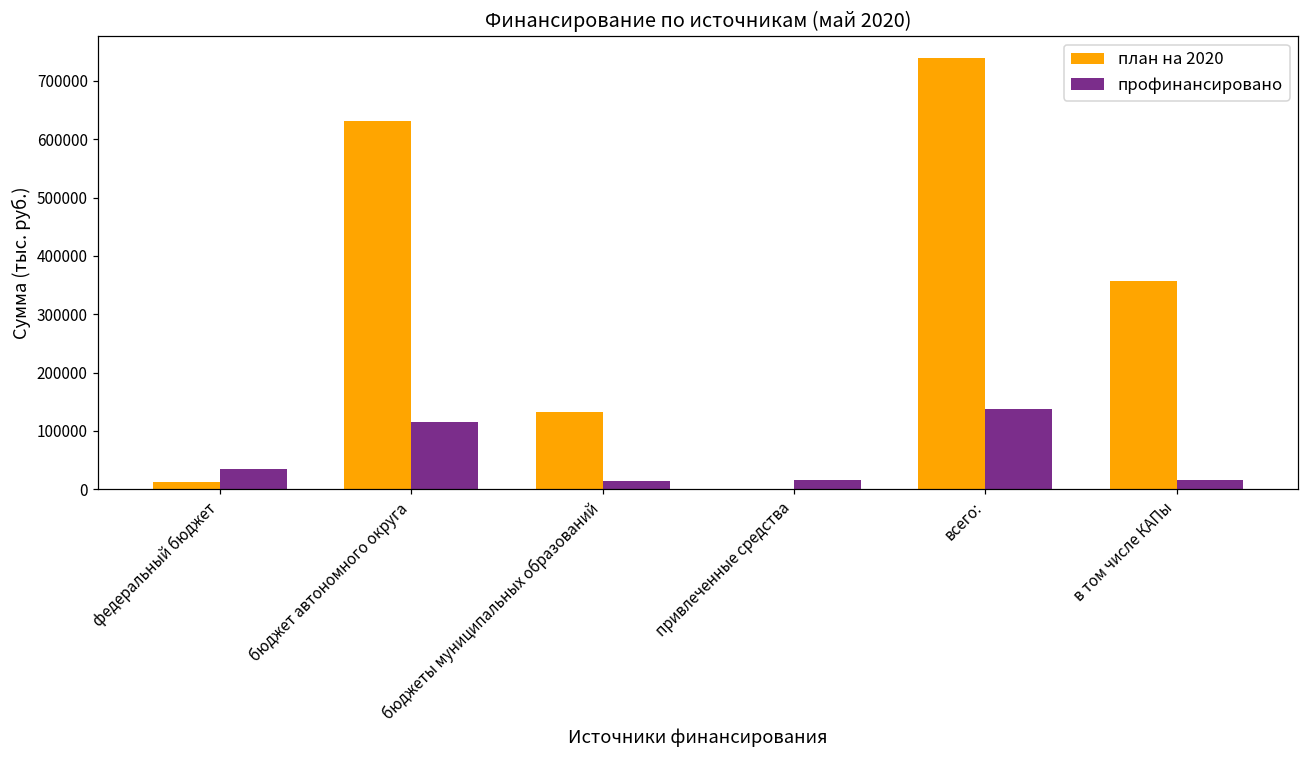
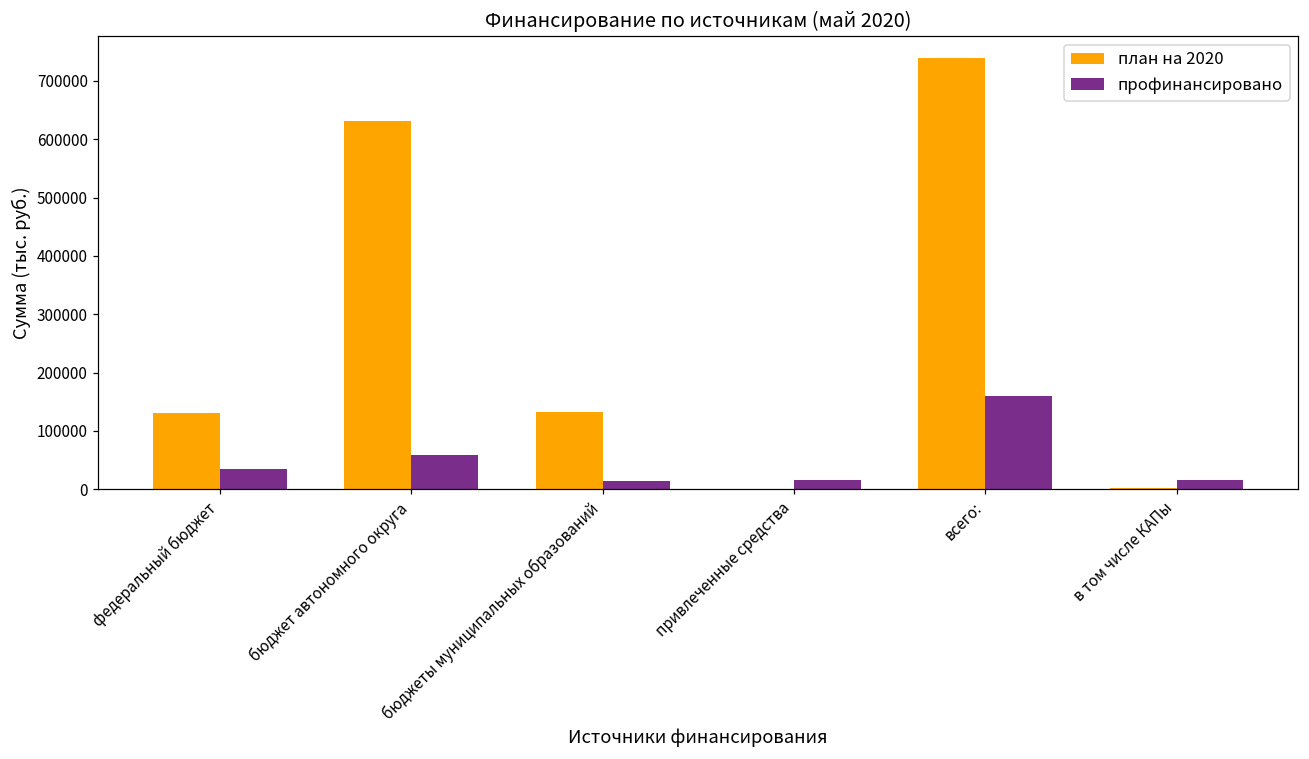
  {
    "план на 2020": {
-     "федеральный бюджет": 10000,
+     "федеральный бюджет": 130000,
      "бюджет автономного округа": 630000,
      "бюджеты муниципальных образований": 130000,
      "привлеченные средства": 0,
      "всего:": 740000,
-     "в том числе КАПы": 360000
+     "в том числе КАПы": 0
    },
    "профинансировано": {
      "федеральный бюджет": 30000,
-     "бюджет автономного округа": 110000,
+     "бюджет автономного округа": 60000,
      "бюджеты муниципальных образований": 10000,
      "привлеченные средства": 20000,
-     "всего:": 140000,
+     "всего:": 160000,
      "в том числе КАПы": 20000
    }
  }
